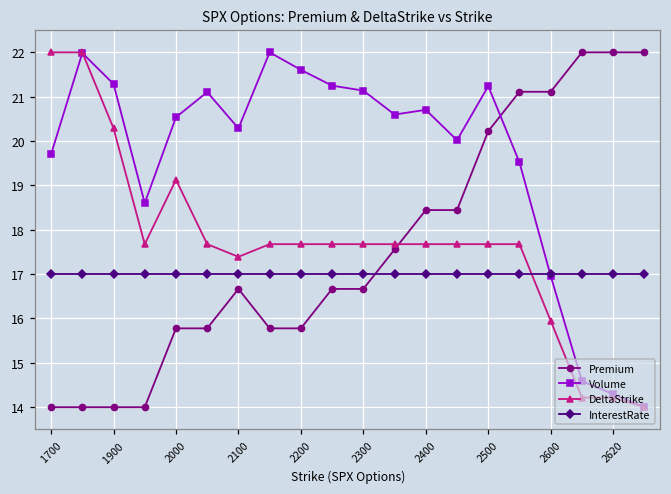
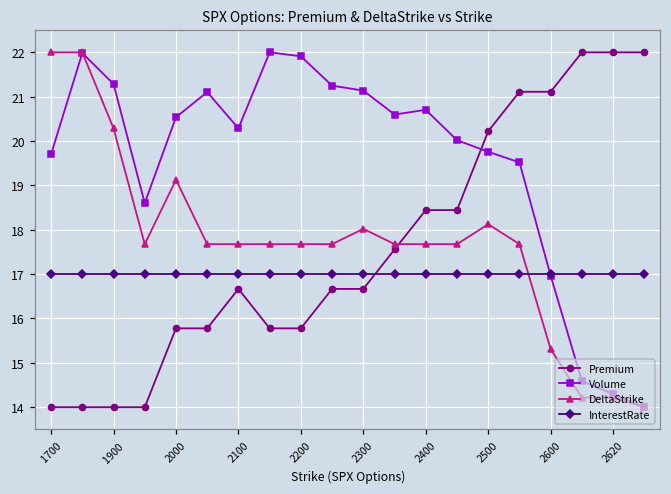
  {
    "Volume": {
      "1700": 19.7,
      "1900": 21.3,
      "2000": 20.5,
      "2100": 20.3,
-     "2200": 21.6,
+     "2200": 21.9,
      "2300": 21.1,
      "2400": 20.7,
-     "2500": 21.2
+     "2500": 19.8
    },
    "DeltaStrike": {
      "1700": 22.0,
      "1900": 20.3,
      "2000": 19.1,
-     "2100": 17.4,
+     "2100": 17.7,
      "2200": 17.7,
-     "2300": 17.7,
+     "2300": 18.0,
      "2400": 17.7,
-     "2500": 17.7,
-     "2600": 15.9
+     "2500": 18.1,
+     "2600": 15.3
    }
  }
